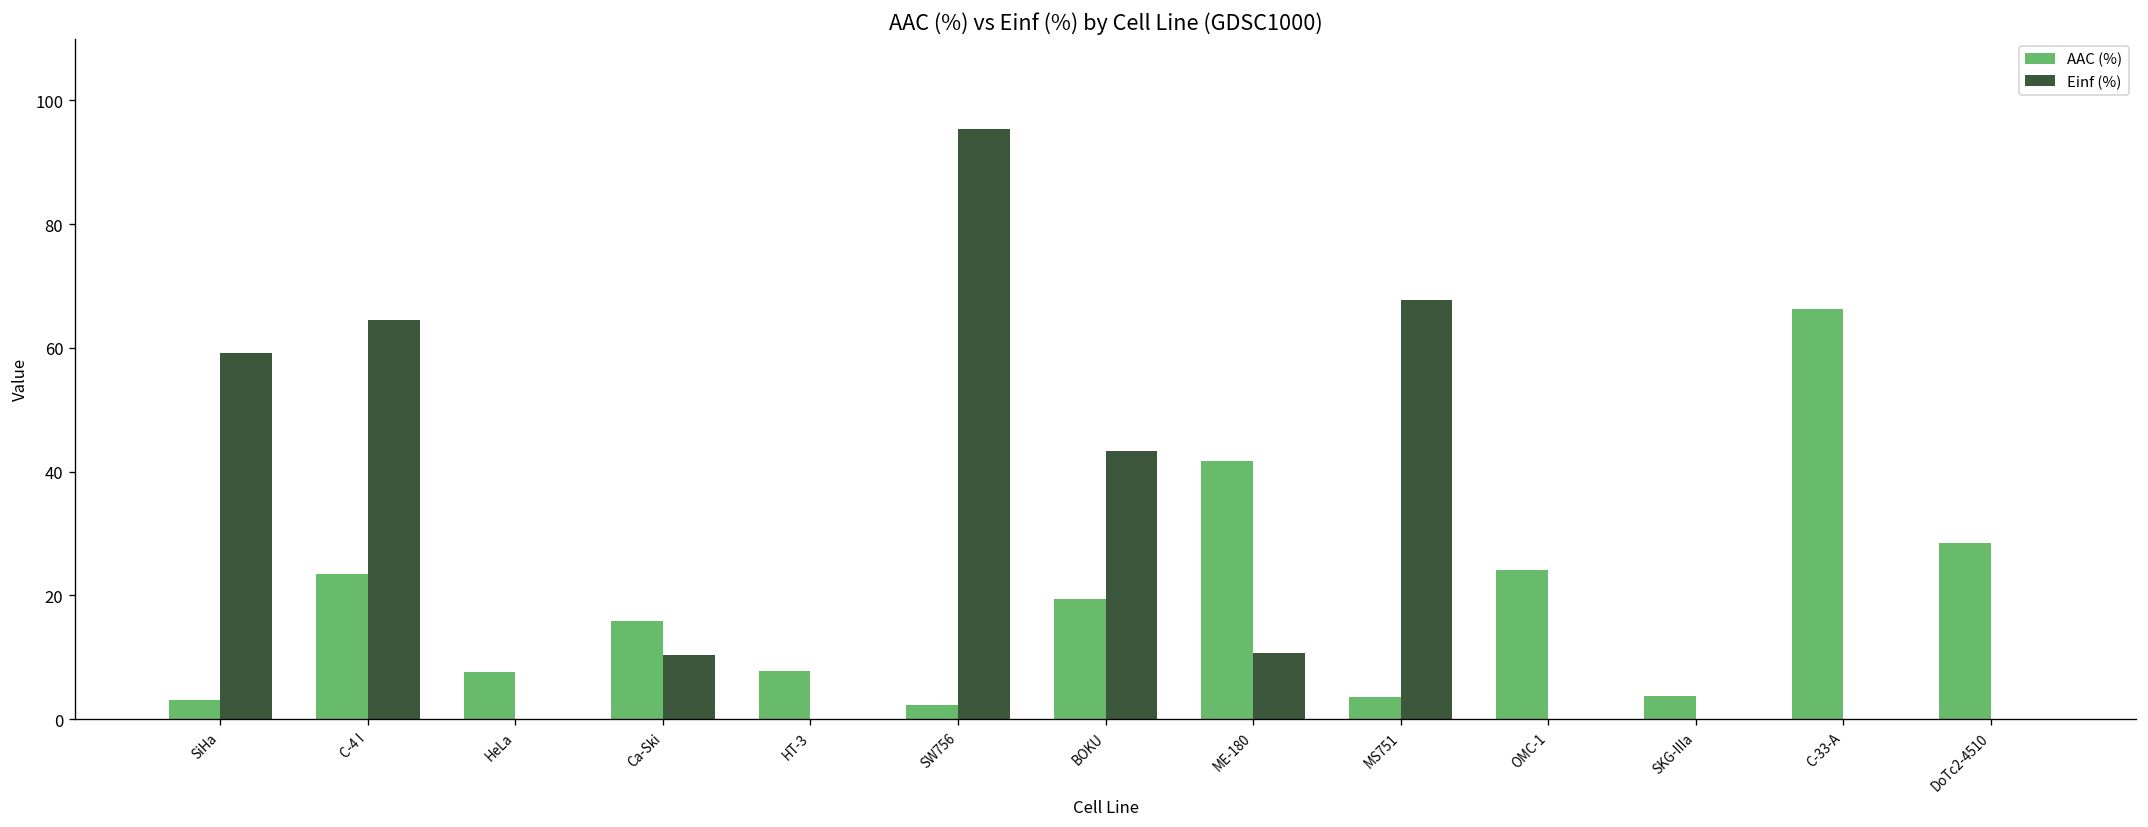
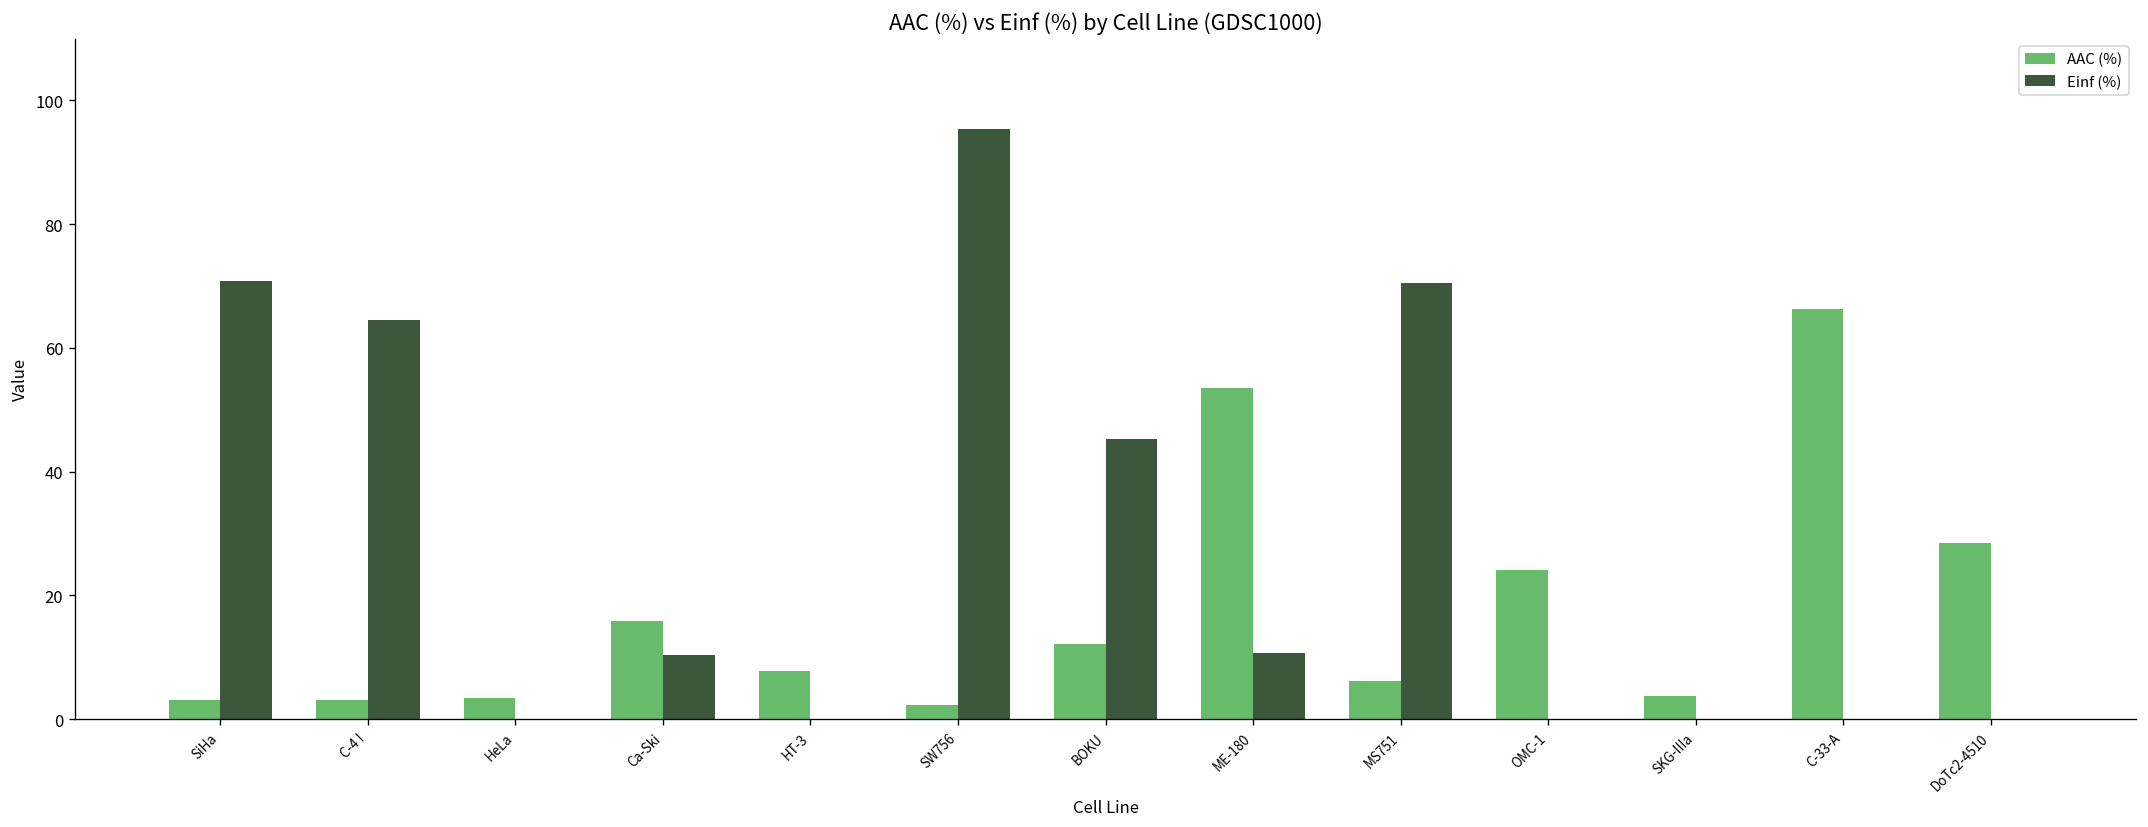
  {
    "AAC (%)": {
      "SiHa": 3,
-     "C-4 I": 24,
-     "HeLa": 8,
+     "C-4 I": 3,
+     "HeLa": 3,
      "Ca-Ski": 16,
      "HT-3": 8,
      "SW756": 2,
-     "BOKU": 19,
-     "ME-180": 42,
-     "MS751": 4,
+     "BOKU": 12,
+     "ME-180": 53,
+     "MS751": 6,
      "OMC-1": 24,
      "SKG-IIIa": 4,
      "C-33-A": 66,
      "DoTc2-4510": 28
    },
    "Einf (%)": {
-     "SiHa": 59,
+     "SiHa": 71,
      "C-4 I": 65,
      "HeLa": 0,
      "Ca-Ski": 10,
      "HT-3": 0,
      "SW756": 95,
-     "BOKU": 43,
+     "BOKU": 45,
      "ME-180": 11,
-     "MS751": 68,
+     "MS751": 70,
      "OMC-1": 0,
      "SKG-IIIa": 0,
      "C-33-A": 0,
      "DoTc2-4510": 0
    }
  }
